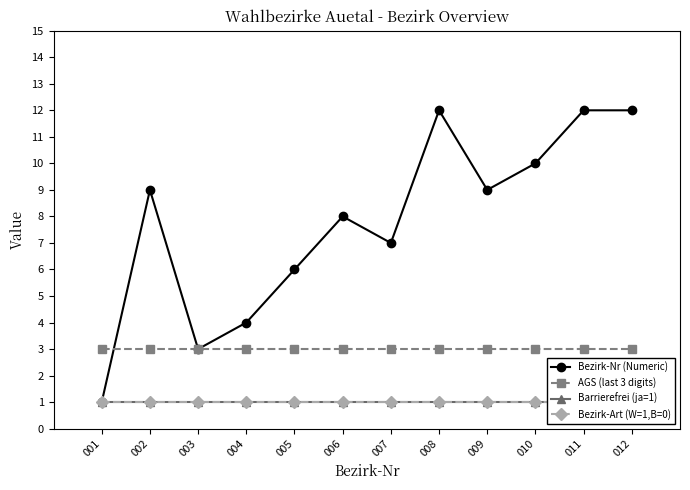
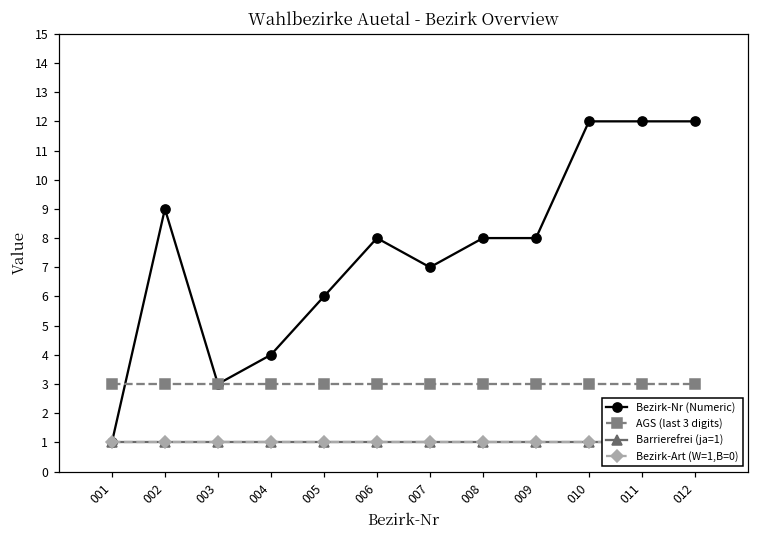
  {
    "Bezirk-Nr (Numeric)": {
      "002": 9,
      "004": 4,
      "005": 6,
      "006": 8,
      "007": 7,
-     "008": 12,
-     "009": 9,
-     "010": 10,
+     "008": 8,
+     "009": 8,
+     "010": 12,
      "011": 12,
      "012": 12
    },
    "AGS (last 3 digits)": {
      "001": 3,
      "002": 3,
      "004": 3,
      "005": 3,
      "006": 3,
      "007": 3,
      "008": 3,
      "009": 3,
      "010": 3,
      "011": 3,
      "012": 3
    },
    "Bezirk-Art (W=1,B=0)": {
      "002": 1,
      "003": 1,
      "004": 1,
      "005": 1,
      "006": 1,
      "007": 1,
      "008": 1,
      "009": 1,
      "010": 1
    }
  }
